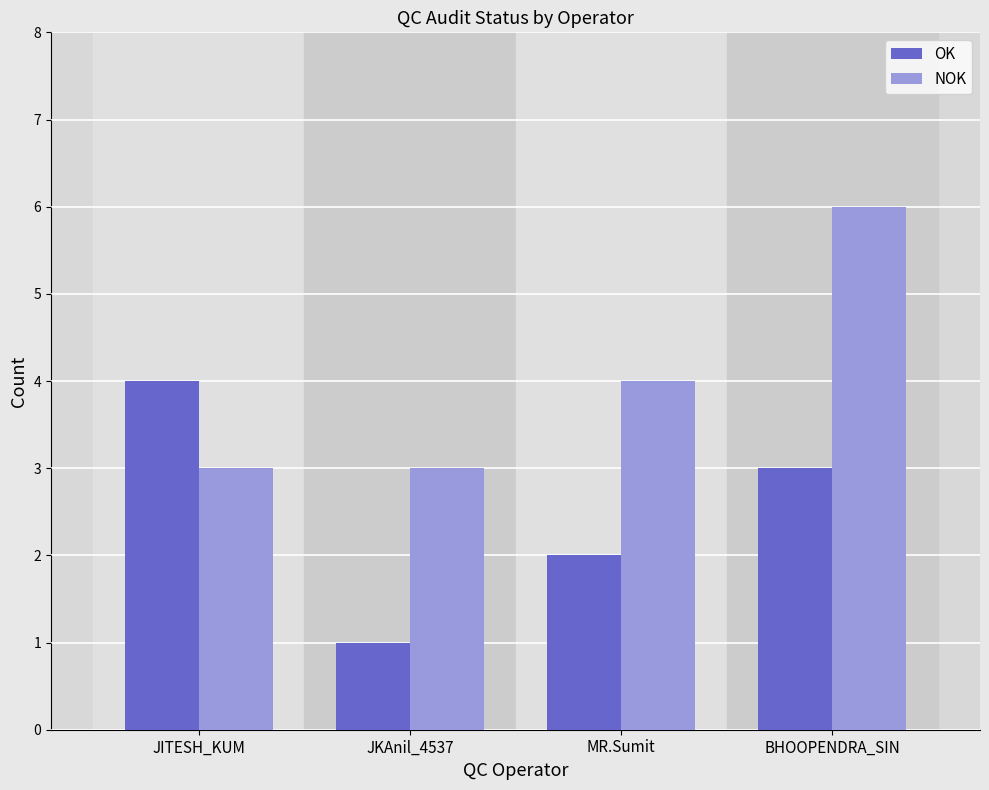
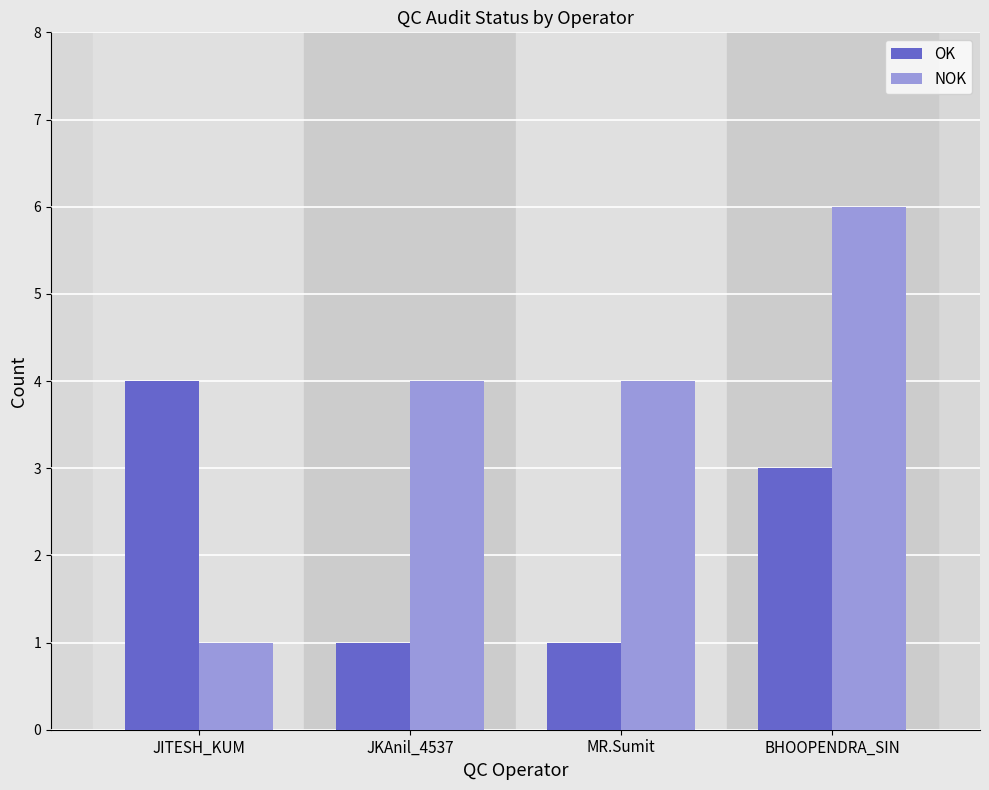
  {
    "OK": {
      "JITESH_KUM": 4,
      "JKAnil_4537": 1,
-     "MR.Sumit": 2,
+     "MR.Sumit": 1,
      "BHOOPENDRA_SIN": 3
    },
    "NOK": {
-     "JITESH_KUM": 3,
-     "JKAnil_4537": 3,
+     "JITESH_KUM": 1,
+     "JKAnil_4537": 4,
      "MR.Sumit": 4,
      "BHOOPENDRA_SIN": 6
    }
  }
